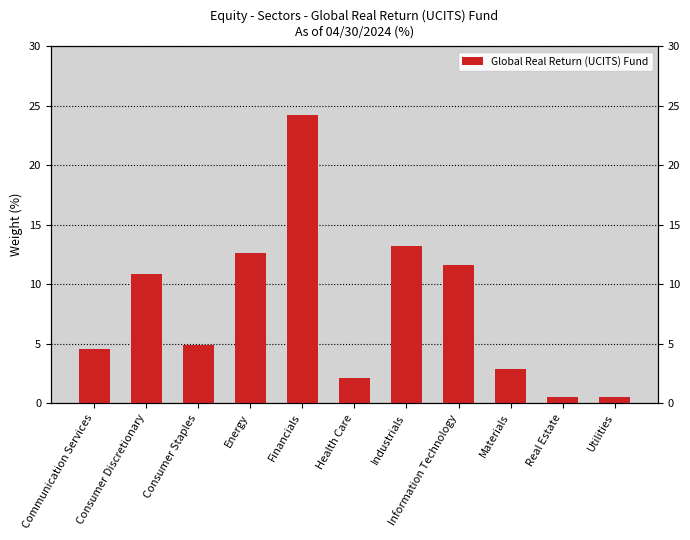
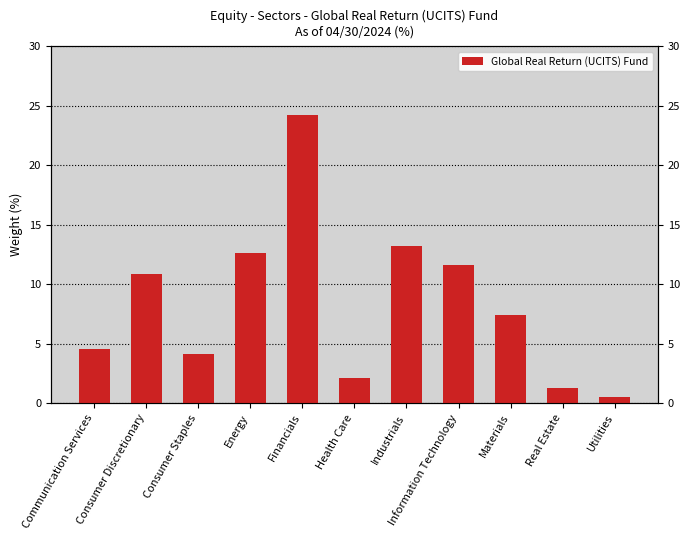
  {
    "Communication Services": 4.6,
    "Consumer Discretionary": 10.9,
-   "Consumer Staples": 4.9,
+   "Consumer Staples": 4.1,
    "Energy": 12.6,
    "Financials": 24.2,
    "Health Care": 2.1,
    "Industrials": 13.2,
    "Information Technology": 11.6,
-   "Materials": 2.9,
-   "Real Estate": 0.5,
+   "Materials": 7.4,
+   "Real Estate": 1.3,
    "Utilities": 0.5
  }
